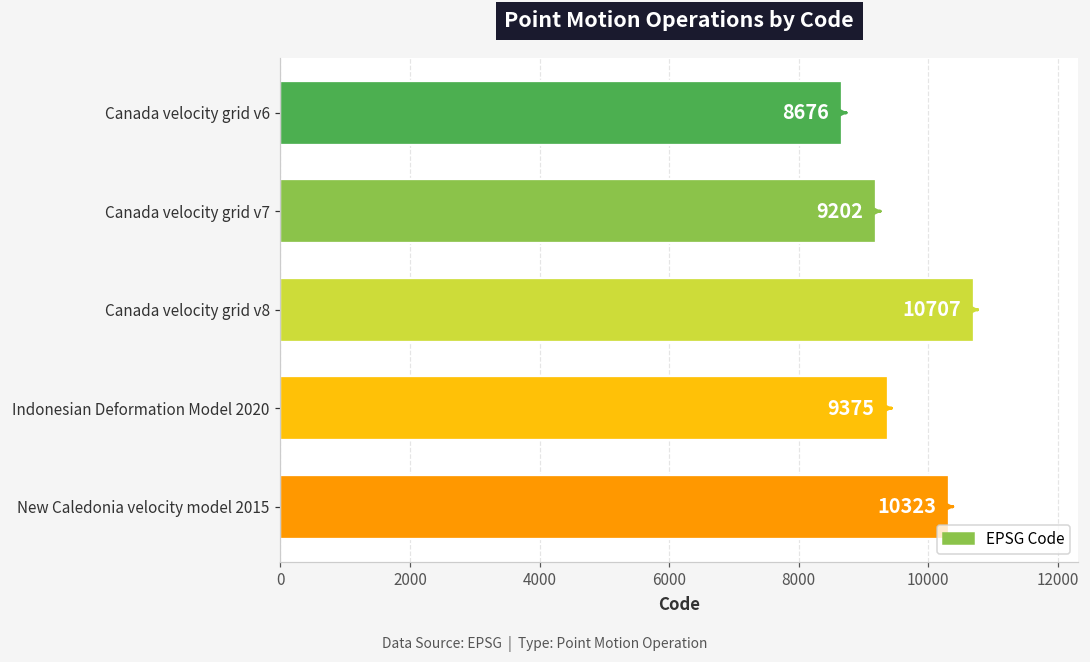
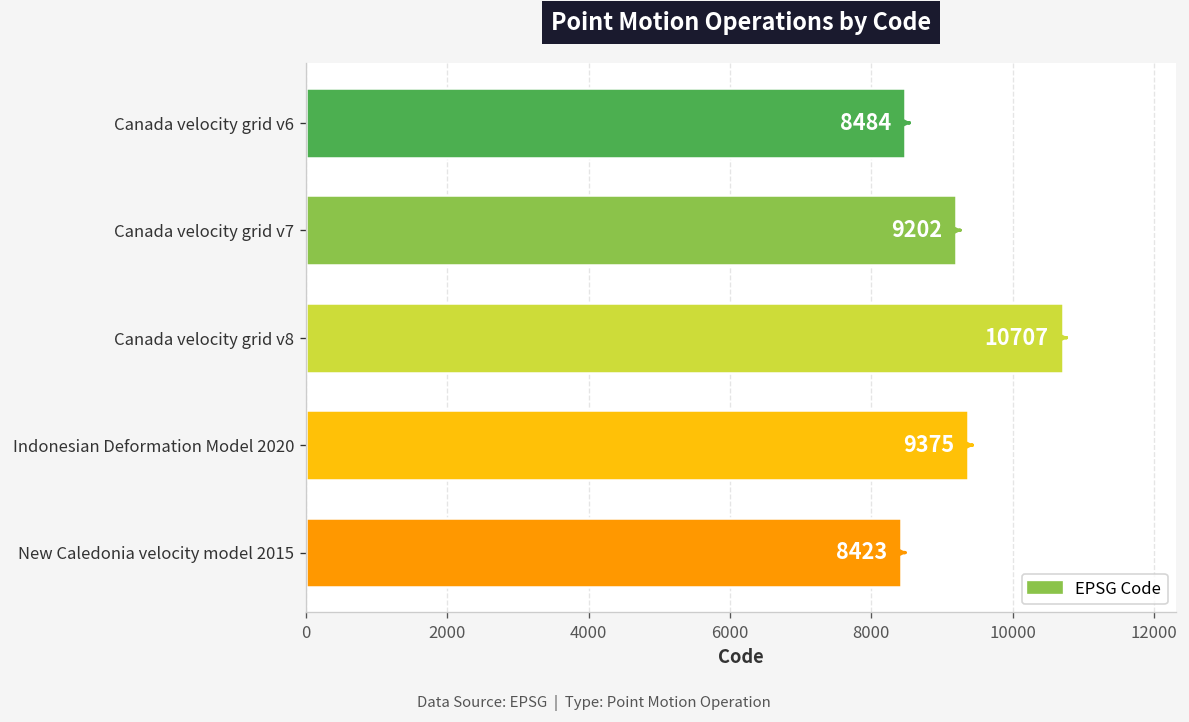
  {
-   "Canada velocity grid v6": 8676,
+   "Canada velocity grid v6": 8484,
    "Canada velocity grid v7": 9202,
    "Canada velocity grid v8": 10707,
    "Indonesian Deformation Model 2020": 9375,
-   "New Caledonia velocity model 2015": 10323
+   "New Caledonia velocity model 2015": 8423
  }
